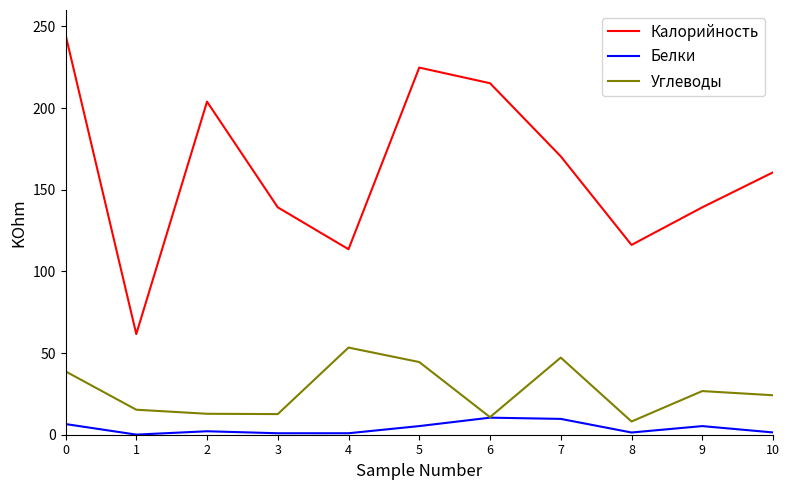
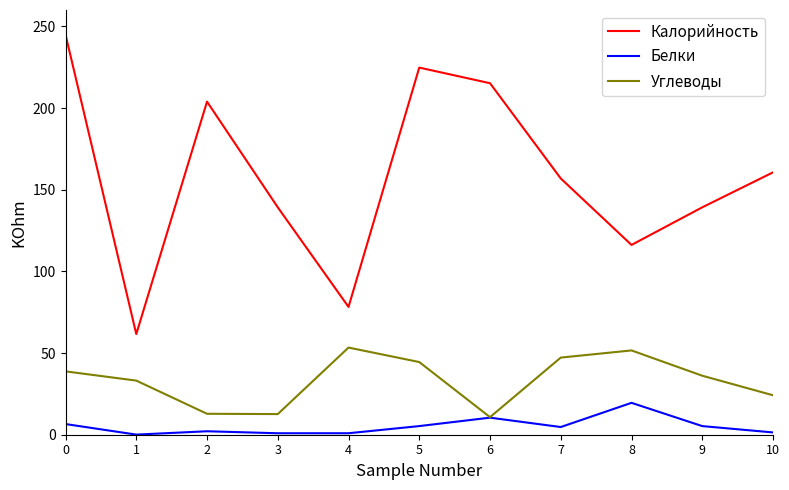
  {
    "Калорийность": {
      "0": 245,
      "1": 62,
      "2": 204,
      "3": 139,
-     "4": 114,
+     "4": 78,
      "5": 225,
      "6": 215,
-     "7": 170,
+     "7": 157,
      "8": 116,
      "9": 139,
      "10": 161
    },
    "Белки": {
      "0": 7,
      "1": 0,
      "2": 2,
      "3": 1,
      "4": 1,
      "5": 5,
-     "7": 10,
-     "8": 1,
+     "7": 5,
+     "8": 20,
      "9": 5,
      "10": 1
    },
    "Углеводы": {
      "0": 39,
-     "1": 15,
+     "1": 33,
      "2": 13,
      "3": 13,
      "4": 53,
      "5": 44,
      "7": 47,
-     "8": 8,
-     "9": 27,
+     "8": 52,
+     "9": 36,
      "10": 24
    }
  }
